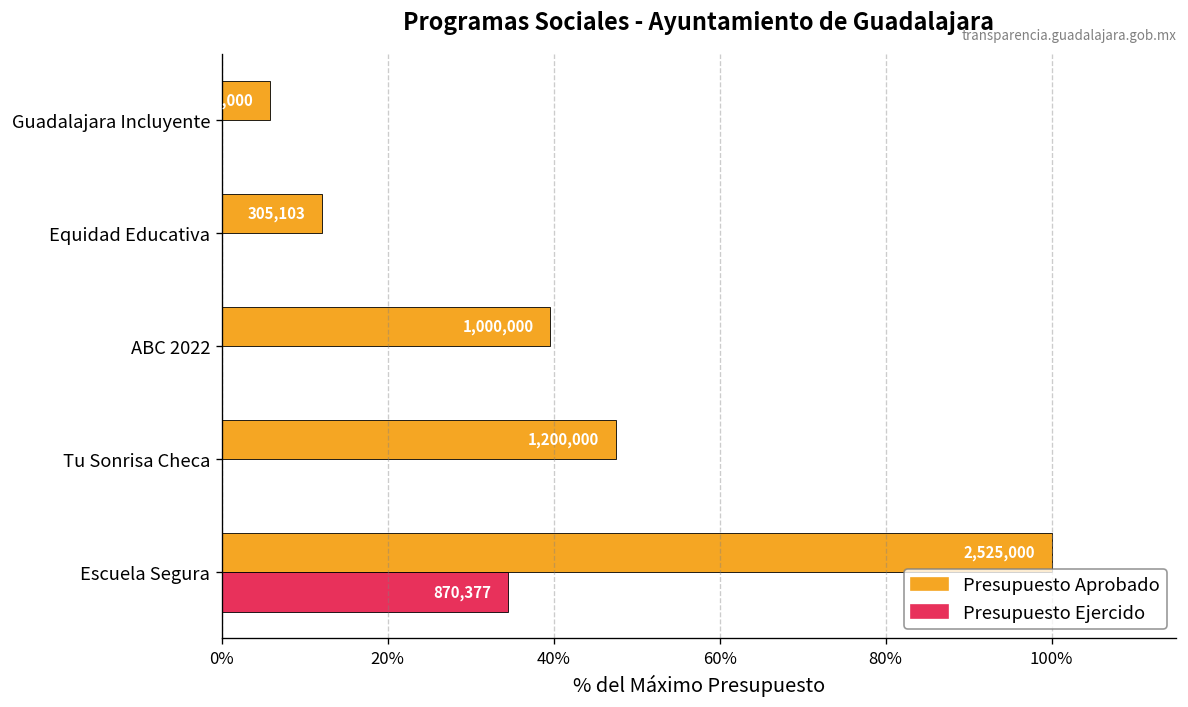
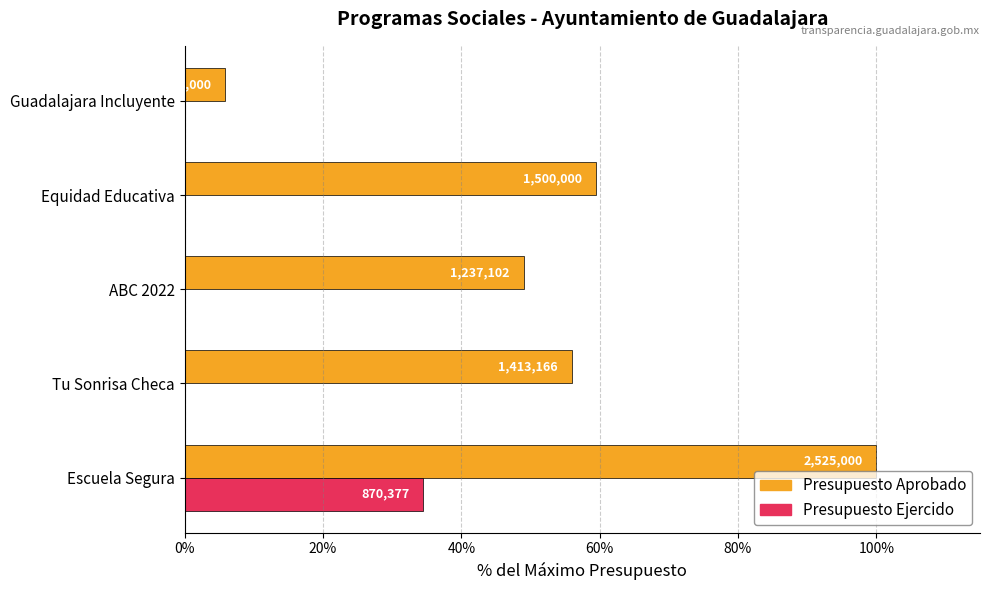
  {
    "Presupuesto Aprobado": {
-     "Equidad Educativa": "305,103",
-     "ABC 2022": "1,000,000",
-     "Tu Sonrisa Checa": "1,200,000"
+     "Equidad Educativa": "1,500,000",
+     "ABC 2022": "1,237,102",
+     "Tu Sonrisa Checa": "1,413,166"
    },
    "Presupuesto Ejercido": {
      "Guadalajara Incluyente": "0%",
      "Equidad Educativa": "0%",
      "ABC 2022": "0%",
      "Tu Sonrisa Checa": "0%"
    }
  }
